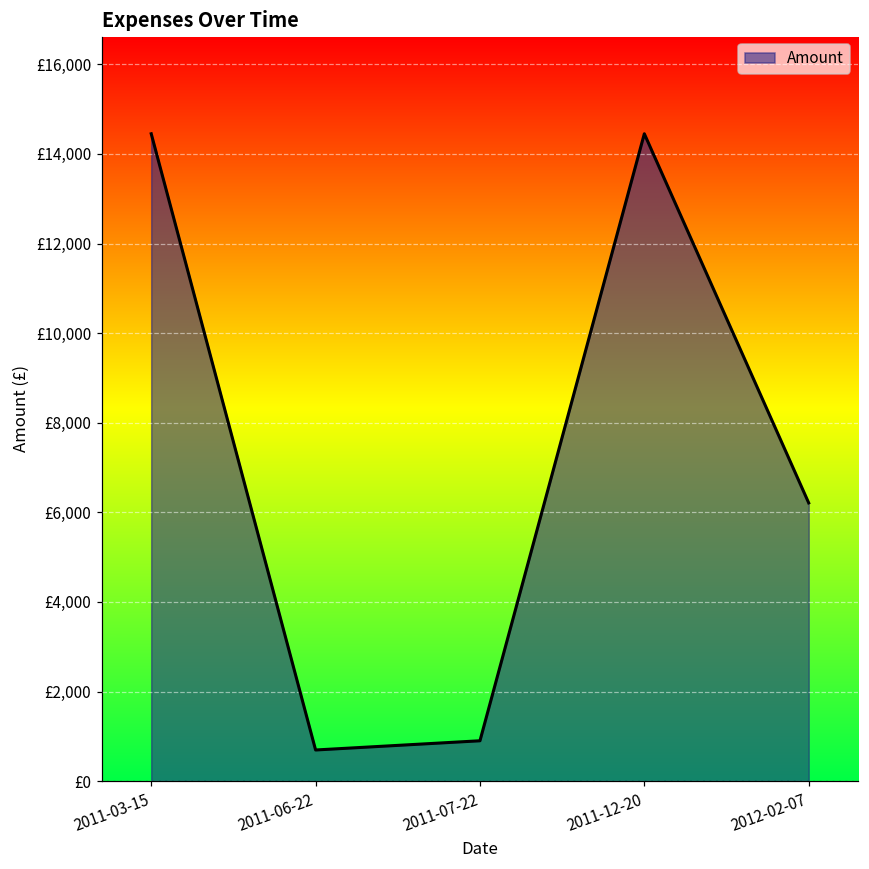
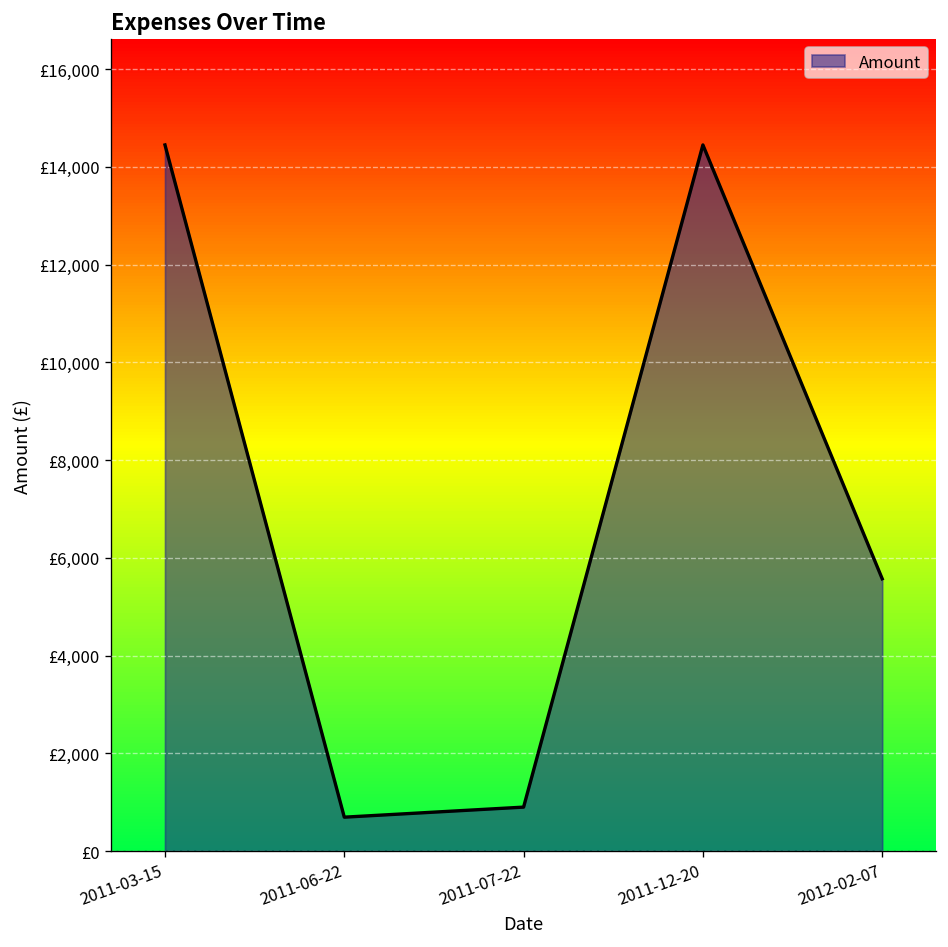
  {
    "2011-03-15": "£14,500",
    "2011-06-22": "£700",
    "2011-07-22": "£900",
    "2011-12-20": "£14,500",
-   "2012-02-07": "£6,200"
+   "2012-02-07": "£5,600"
  }
